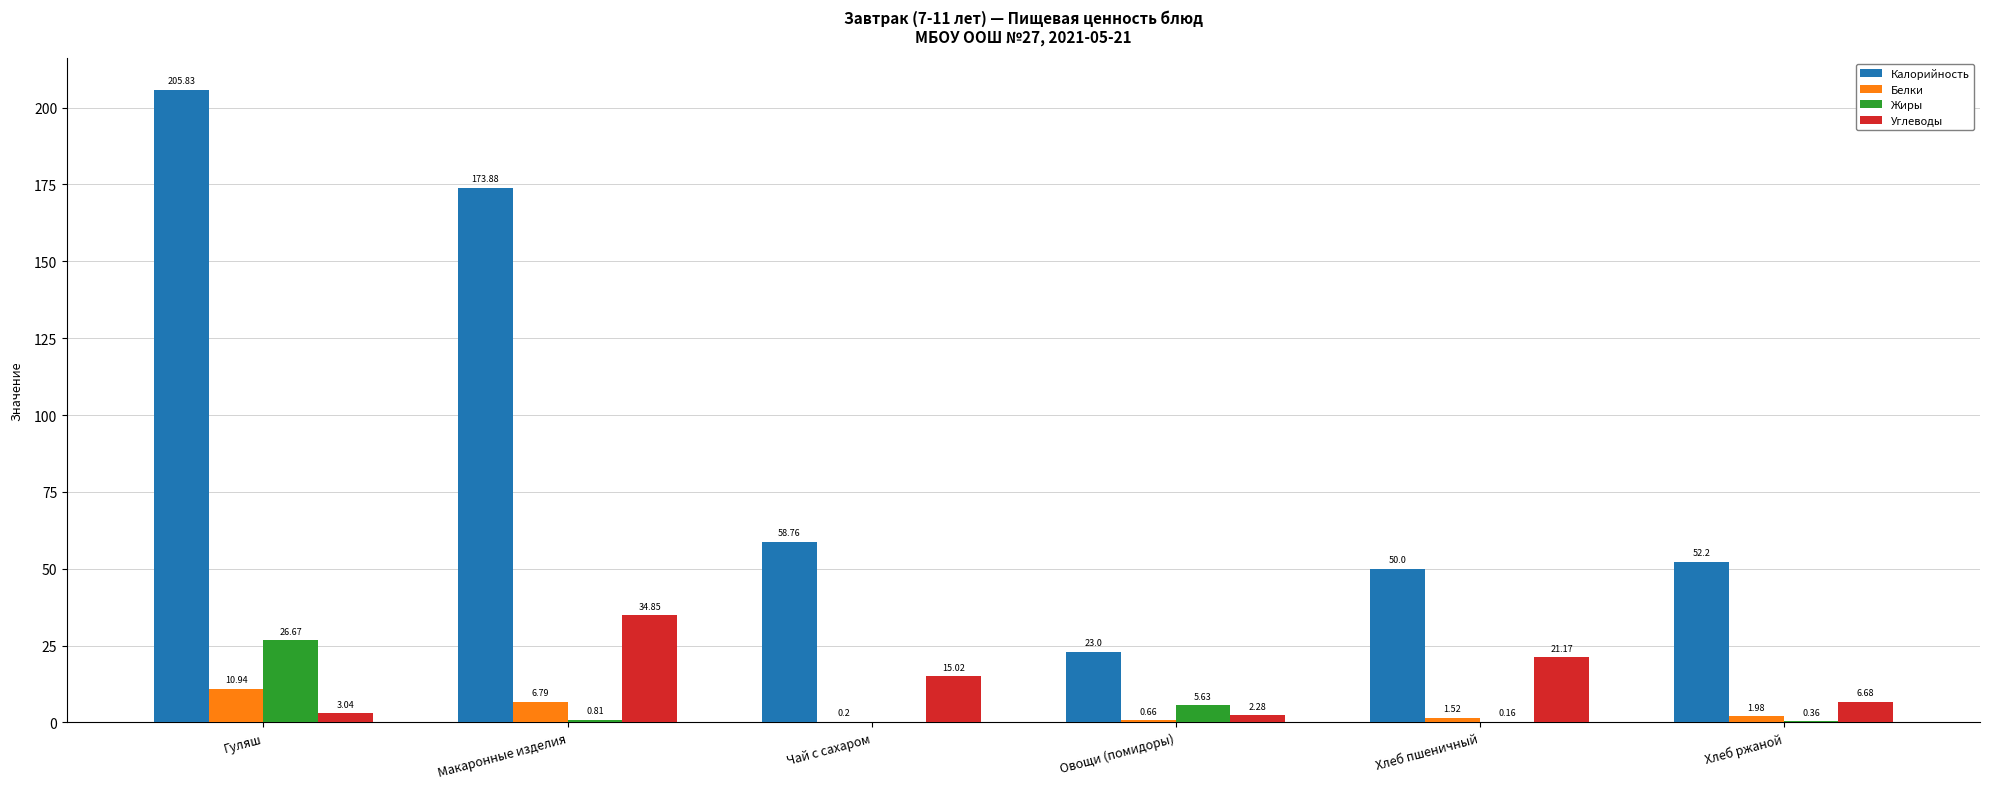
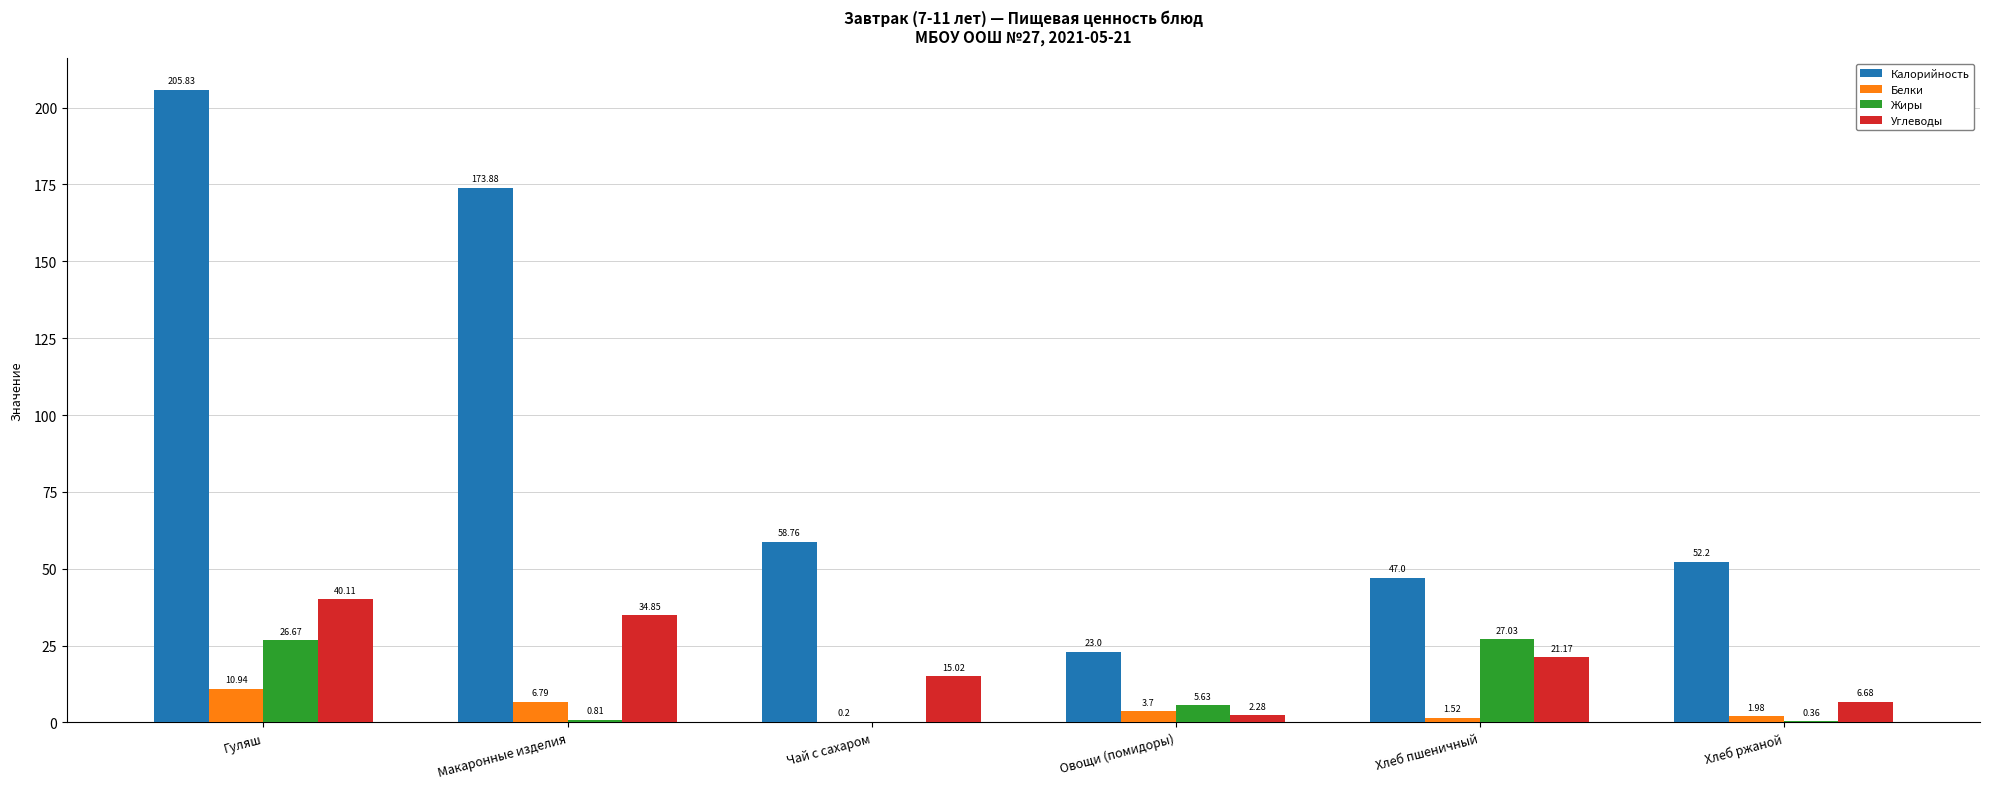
  {
    "Калорийность": {
      "Гуляш": 205.83,
      "Макаронные изделия": 173.88,
      "Чай с сахаром": 58.76,
      "Овощи (помидоры)": 23.0,
-     "Хлеб пшеничный": 50.0,
+     "Хлеб пшеничный": 47.0,
      "Хлеб ржаной": 52.2
    },
    "Белки": {
      "Гуляш": 10.94,
      "Макаронные изделия": 6.79,
      "Чай с сахаром": 0.2,
-     "Овощи (помидоры)": 0.66,
+     "Овощи (помидоры)": 3.7,
      "Хлеб пшеничный": 1.52,
      "Хлеб ржаной": 1.98
    },
    "Жиры": {
      "Гуляш": 26.67,
      "Макаронные изделия": 0.81,
      "Овощи (помидоры)": 5.63,
-     "Хлеб пшеничный": 0.16,
+     "Хлеб пшеничный": 27.03,
      "Хлеб ржаной": 0.36
    },
    "Углеводы": {
-     "Гуляш": 3.04,
+     "Гуляш": 40.11,
      "Макаронные изделия": 34.85,
      "Чай с сахаром": 15.02,
      "Овощи (помидоры)": 2.28,
      "Хлеб пшеничный": 21.17,
      "Хлеб ржаной": 6.68
    }
  }
